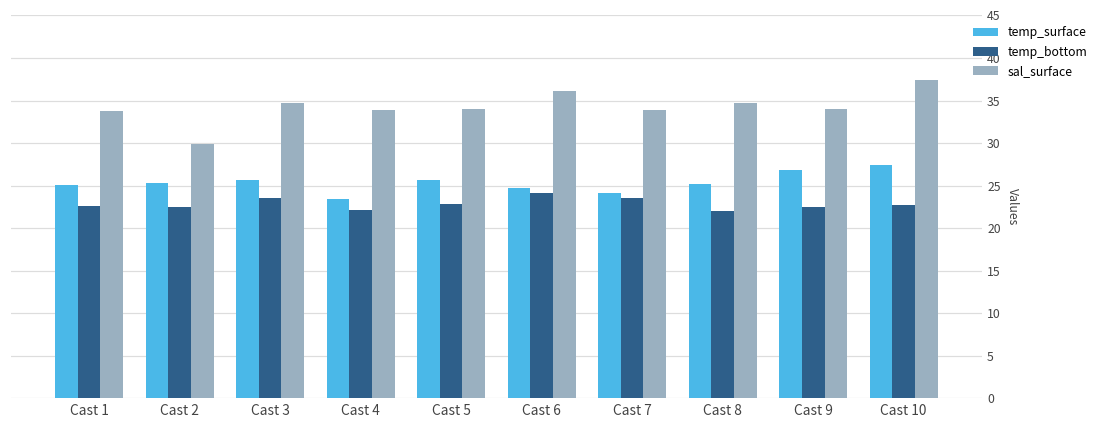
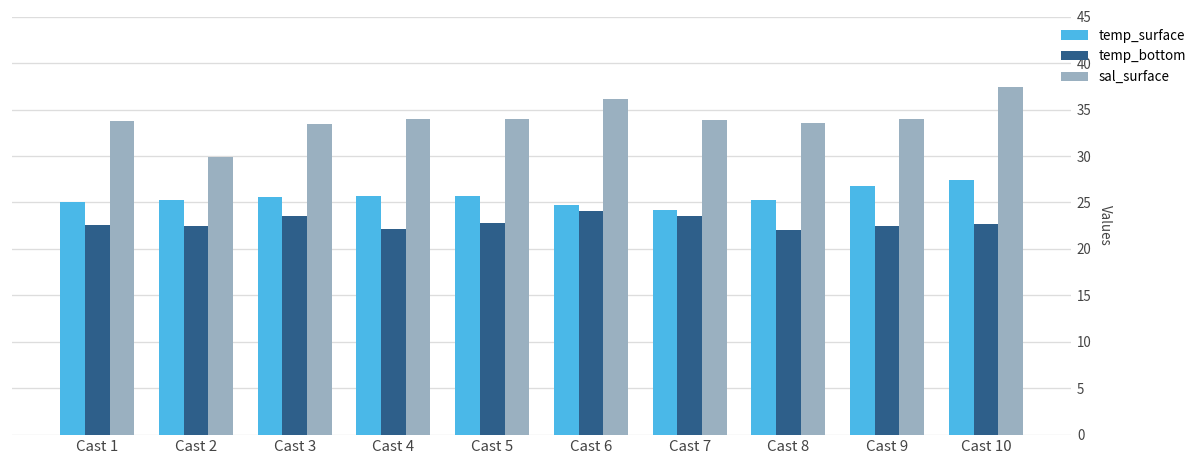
  {
    "temp_surface": {
      "Cast 1": 25,
      "Cast 2": 25,
      "Cast 3": 26,
-     "Cast 4": 23,
+     "Cast 4": 26,
      "Cast 5": 26,
      "Cast 6": 25,
      "Cast 7": 24,
      "Cast 8": 25,
      "Cast 9": 27,
      "Cast 10": 27
    },
    "temp_bottom": {
      "Cast 1": 23,
      "Cast 2": 22,
      "Cast 3": 24,
      "Cast 4": 22,
      "Cast 5": 23,
      "Cast 6": 24,
      "Cast 7": 23,
      "Cast 8": 22,
      "Cast 9": 22,
      "Cast 10": 23
    },
    "sal_surface": {
      "Cast 1": 34,
      "Cast 2": 30,
-     "Cast 3": 35,
+     "Cast 3": 33,
      "Cast 4": 34,
      "Cast 5": 34,
      "Cast 6": 36,
      "Cast 7": 34,
-     "Cast 8": 35,
+     "Cast 8": 34,
      "Cast 9": 34,
      "Cast 10": 37
    }
  }
